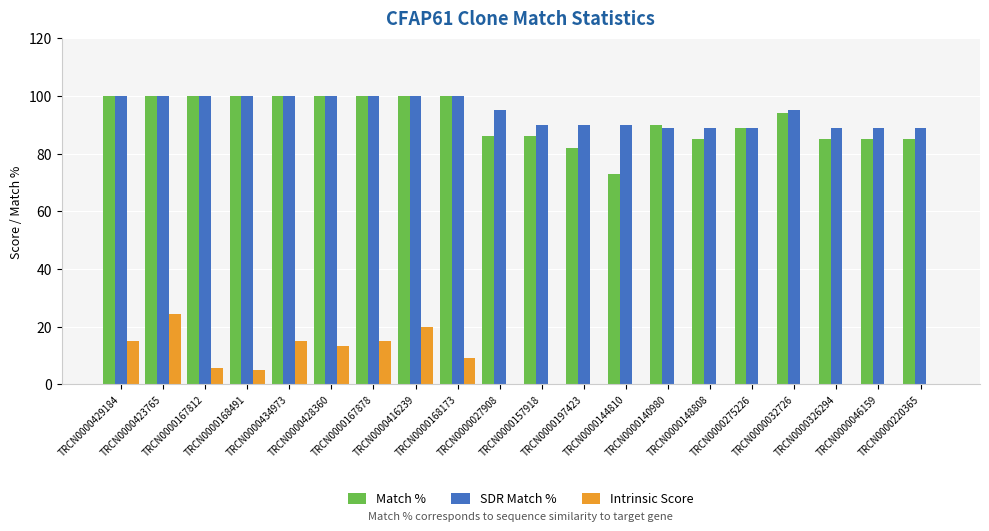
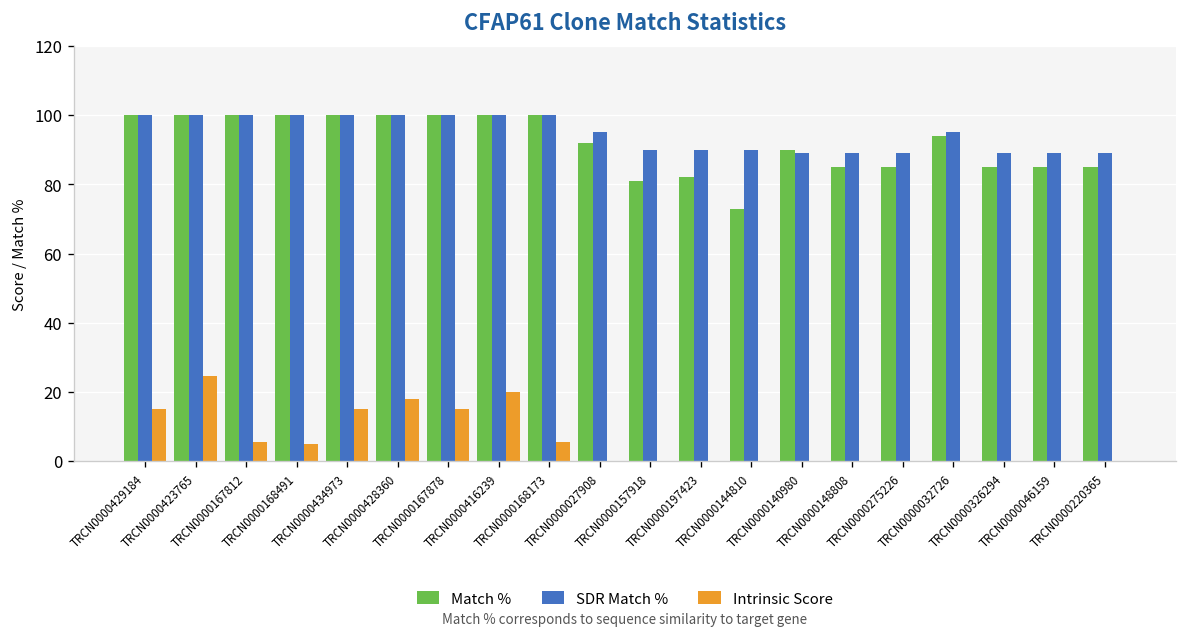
  {
    "Match %": {
      "TRCN0000429184": 100,
      "TRCN0000423765": 100,
      "TRCN0000167812": 100,
      "TRCN0000168491": 100,
      "TRCN0000434973": 100,
      "TRCN0000428360": 100,
      "TRCN0000167878": 100,
      "TRCN0000416239": 100,
      "TRCN0000168173": 100,
-     "TRCN0000027908": 86,
-     "TRCN0000157918": 86,
+     "TRCN0000027908": 92,
+     "TRCN0000157918": 81,
      "TRCN0000197423": 82,
      "TRCN0000144810": 73,
      "TRCN0000140980": 90,
      "TRCN0000148808": 85,
-     "TRCN0000275226": 89,
+     "TRCN0000275226": 85,
      "TRCN0000032726": 94,
      "TRCN0000326294": 85,
      "TRCN0000046159": 85,
      "TRCN0000220365": 85
    },
    "SDR Match %": {
      "TRCN0000429184": 100,
      "TRCN0000423765": 100,
      "TRCN0000167812": 100,
      "TRCN0000168491": 100,
      "TRCN0000434973": 100,
      "TRCN0000428360": 100,
      "TRCN0000167878": 100,
      "TRCN0000416239": 100,
      "TRCN0000168173": 100,
      "TRCN0000027908": 95,
      "TRCN0000157918": 90,
      "TRCN0000197423": 90,
      "TRCN0000144810": 90,
      "TRCN0000140980": 89,
      "TRCN0000148808": 89,
      "TRCN0000275226": 89,
      "TRCN0000032726": 95,
      "TRCN0000326294": 89,
      "TRCN0000046159": 89,
      "TRCN0000220365": 89
    },
    "Intrinsic Score": {
      "TRCN0000429184": 15,
      "TRCN0000423765": 25,
      "TRCN0000167812": 6,
      "TRCN0000168491": 5,
      "TRCN0000434973": 15,
-     "TRCN0000428360": 13,
+     "TRCN0000428360": 18,
      "TRCN0000167878": 15,
      "TRCN0000416239": 20,
-     "TRCN0000168173": 9,
+     "TRCN0000168173": 6,
      "TRCN0000027908": 0,
      "TRCN0000157918": 0,
      "TRCN0000197423": 0,
      "TRCN0000144810": 0,
      "TRCN0000140980": 0,
      "TRCN0000148808": 0,
      "TRCN0000275226": 0,
      "TRCN0000032726": 0,
      "TRCN0000326294": 0,
      "TRCN0000046159": 0,
      "TRCN0000220365": 0
    }
  }
